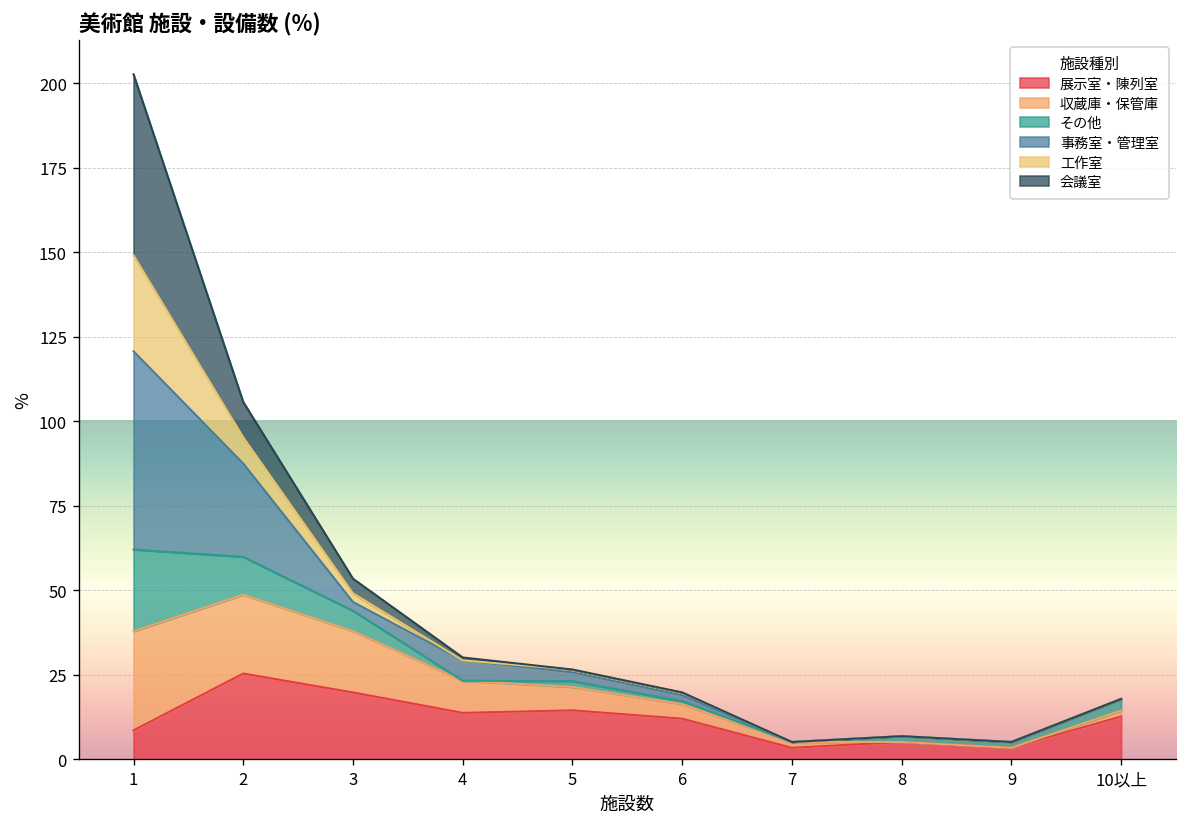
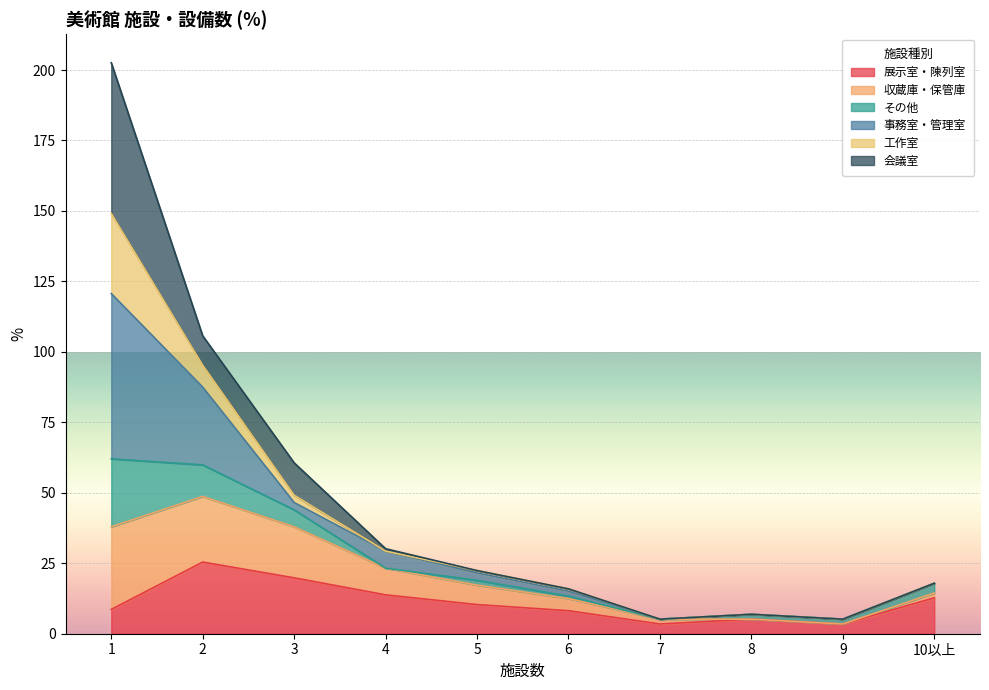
  {
    "展示室・陳列室": {
      "1": 9,
      "2": 25,
      "3": 20,
      "4": 14,
-     "5": 15,
-     "6": 12,
+     "5": 10,
+     "6": 8,
      "7": 3,
      "10以上": 13
    },
    "会議室": {
      "1": 53,
      "2": 10,
-     "3": 4
+     "3": 11
    }
  }
